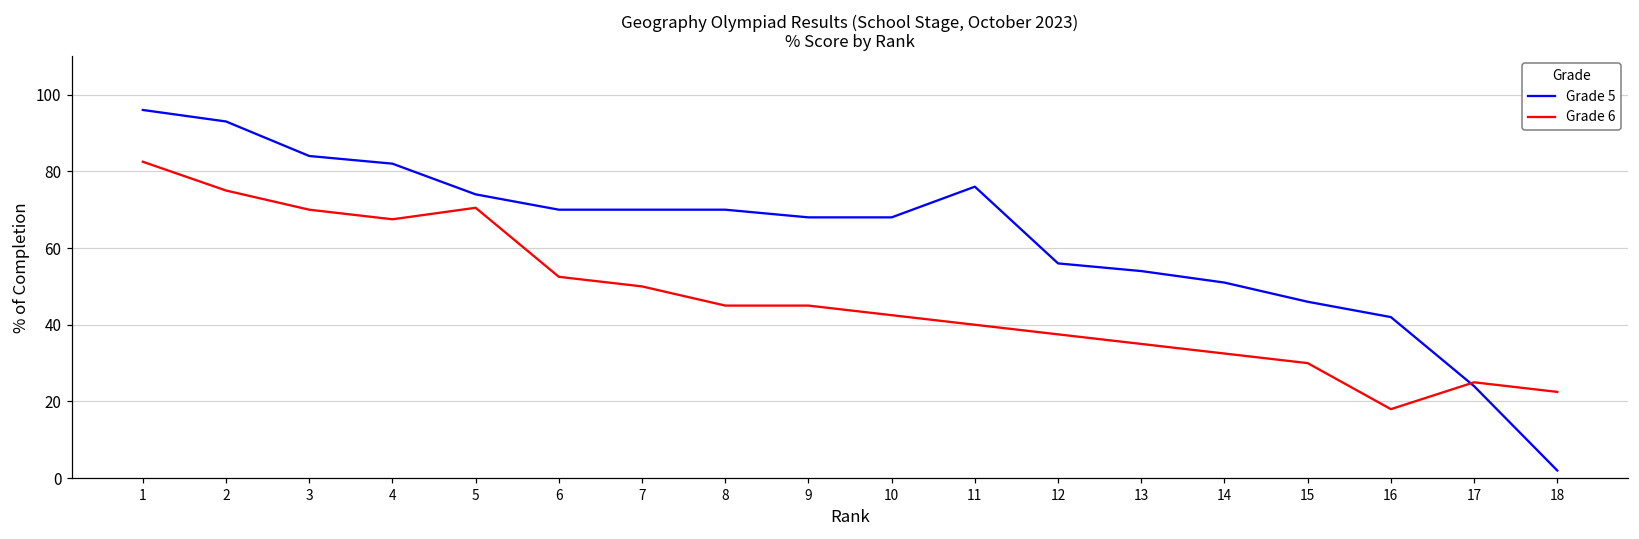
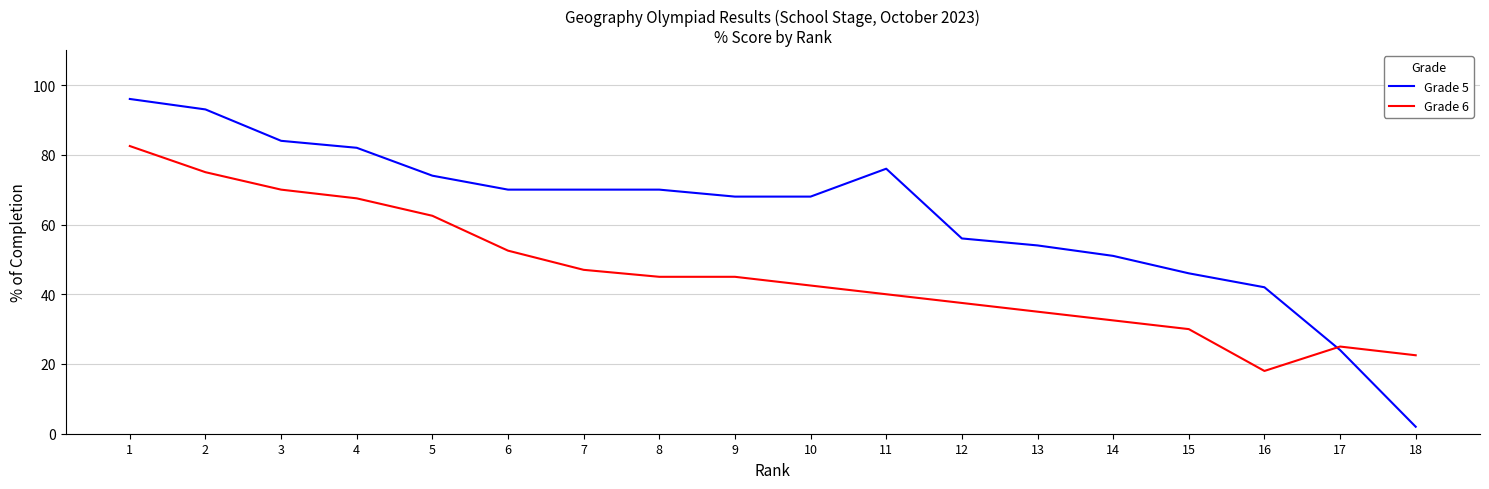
  {
    "Grade 5": {
      "1": 96,
      "2": 93,
      "3": 84,
      "4": 82,
      "5": 74,
      "6": 70,
      "7": 70,
      "8": 70,
      "9": 68,
      "10": 68,
      "11": 76,
      "12": 56,
      "13": 54,
      "14": 51,
      "15": 46,
      "16": 42,
      "17": 24,
      "18": 2
    },
    "Grade 6": {
      "1": 83,
      "2": 75,
      "3": 70,
      "4": 68,
-     "5": 71,
+     "5": 63,
      "6": 53,
-     "7": 50,
+     "7": 47,
      "8": 45,
      "9": 45,
      "10": 43,
      "11": 40,
      "12": 38,
      "13": 35,
      "14": 33,
      "15": 30,
      "16": 18,
      "17": 25,
      "18": 23
    }
  }
